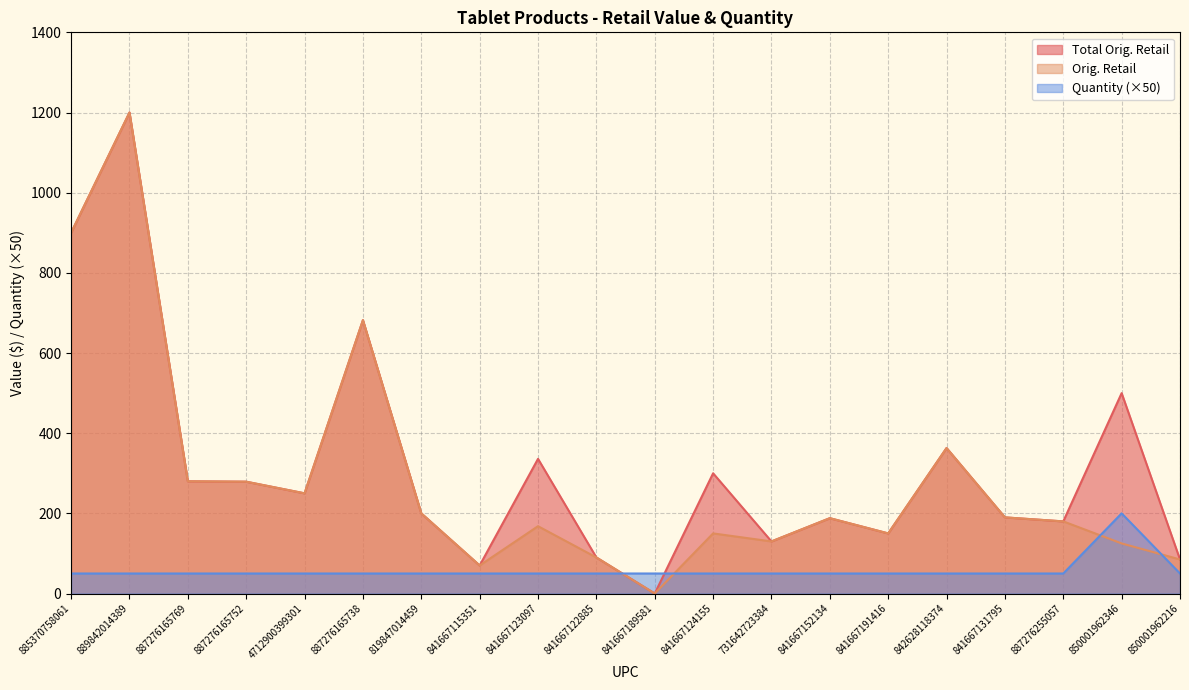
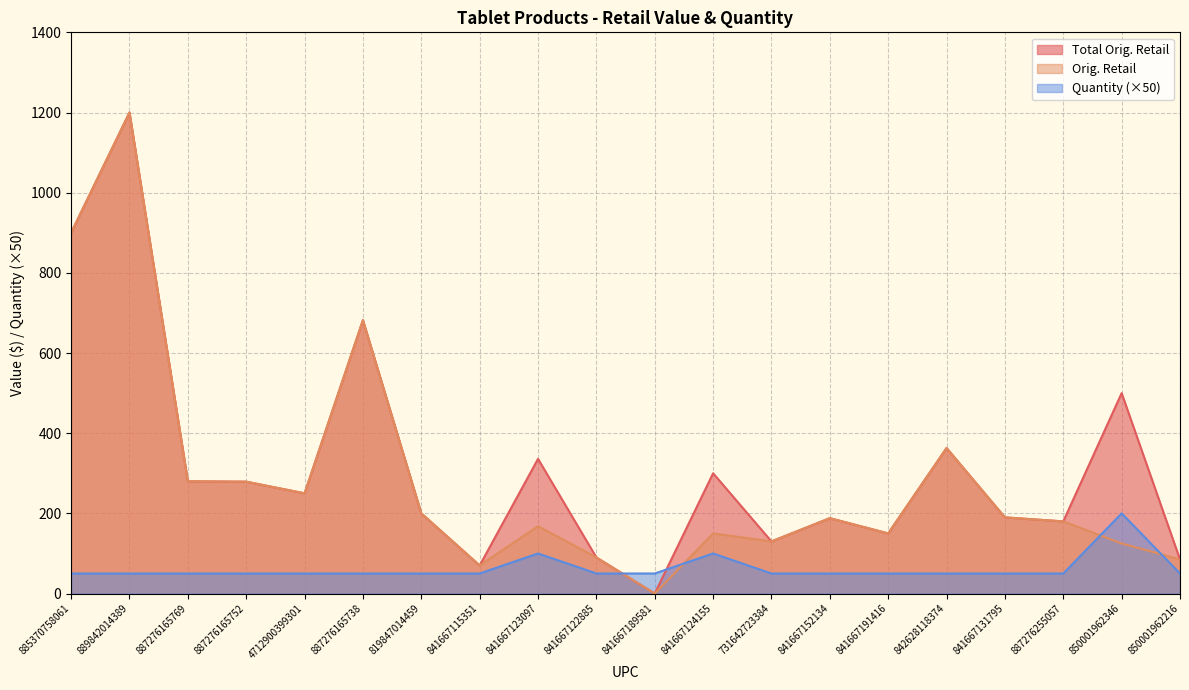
  {
    "Quantity (×50)": {
      "885370758061": 50,
      "889842014389": 50,
      "887276165769": 50,
      "887276165752": 50,
      "4712900399301": 50,
      "887276165738": 50,
      "819847014459": 50,
      "841667115351": 50,
-     "841667123097": 50,
+     "841667123097": 100,
      "841667122885": 50,
      "841667189581": 50,
-     "841667124155": 50,
+     "841667124155": 100,
      "731642723384": 50,
      "841667152134": 50,
      "841667191416": 50,
      "842628118374": 50,
      "841667131795": 50,
      "887276255057": 50,
      "850001962346": 200,
      "850001962216": 50
    }
  }
